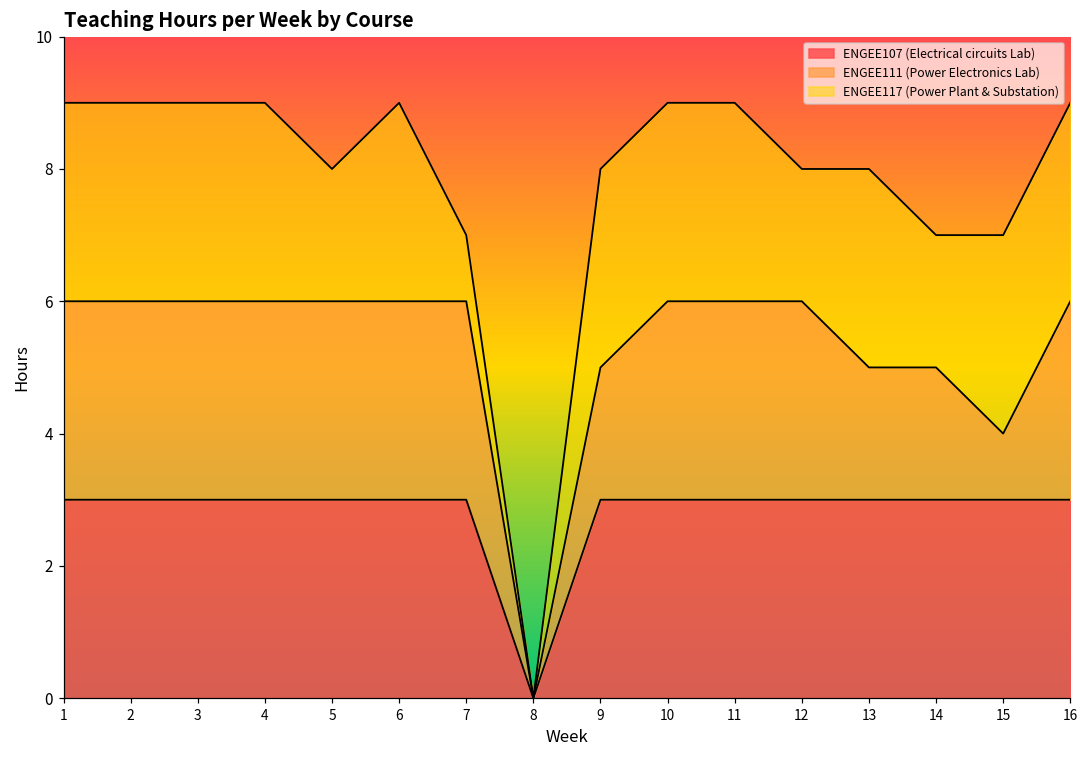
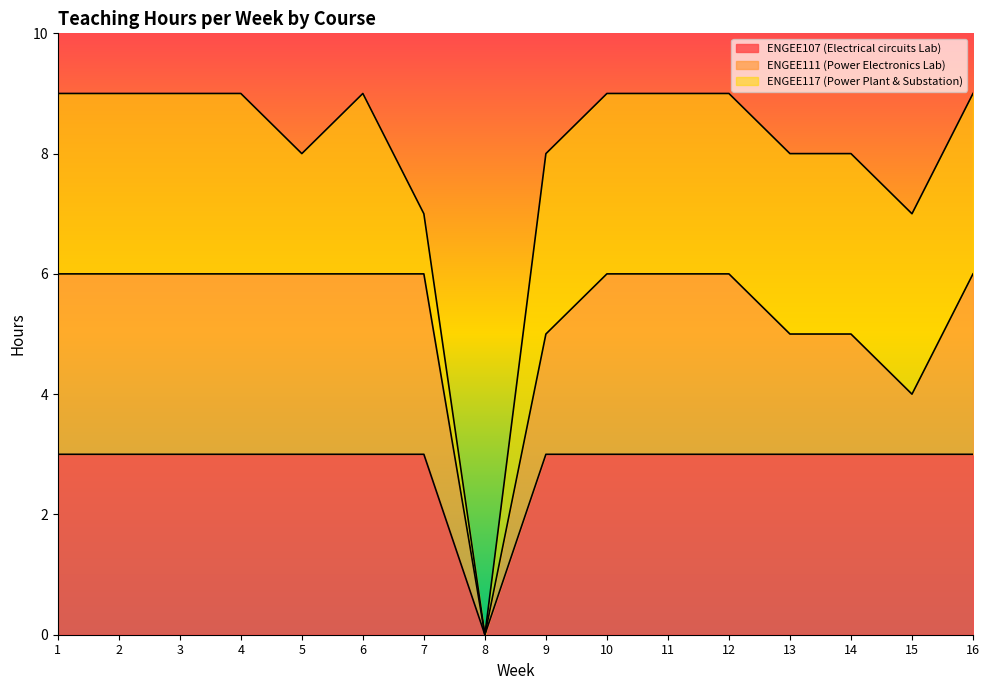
  {
    "ENGEE107 (Electrical circuits Lab)": {
      "1": 3,
      "2": 3,
      "3": 3,
      "4": 3,
      "5": 3,
      "6": 3,
      "7": 3,
      "9": 3,
      "10": 3,
      "11": 3,
      "12": 3,
      "13": 3,
      "14": 3,
      "15": 3,
      "16": 3
    },
    "ENGEE111 (Power Electronics Lab)": {
      "1": 3,
      "2": 3,
      "3": 3,
      "4": 3,
      "5": 3,
      "6": 3,
      "7": 3,
      "9": 2,
      "10": 3,
      "11": 3,
      "12": 3,
      "13": 2,
      "14": 2,
      "15": 1,
      "16": 3
    },
    "ENGEE117 (Power Plant & Substation)": {
      "1": 3,
      "2": 3,
      "3": 3,
      "4": 3,
      "5": 2,
      "6": 3,
      "7": 1,
      "9": 3,
      "10": 3,
      "11": 3,
-     "12": 2,
+     "12": 3,
      "13": 3,
-     "14": 2,
+     "14": 3,
      "15": 3,
      "16": 3
    }
  }
